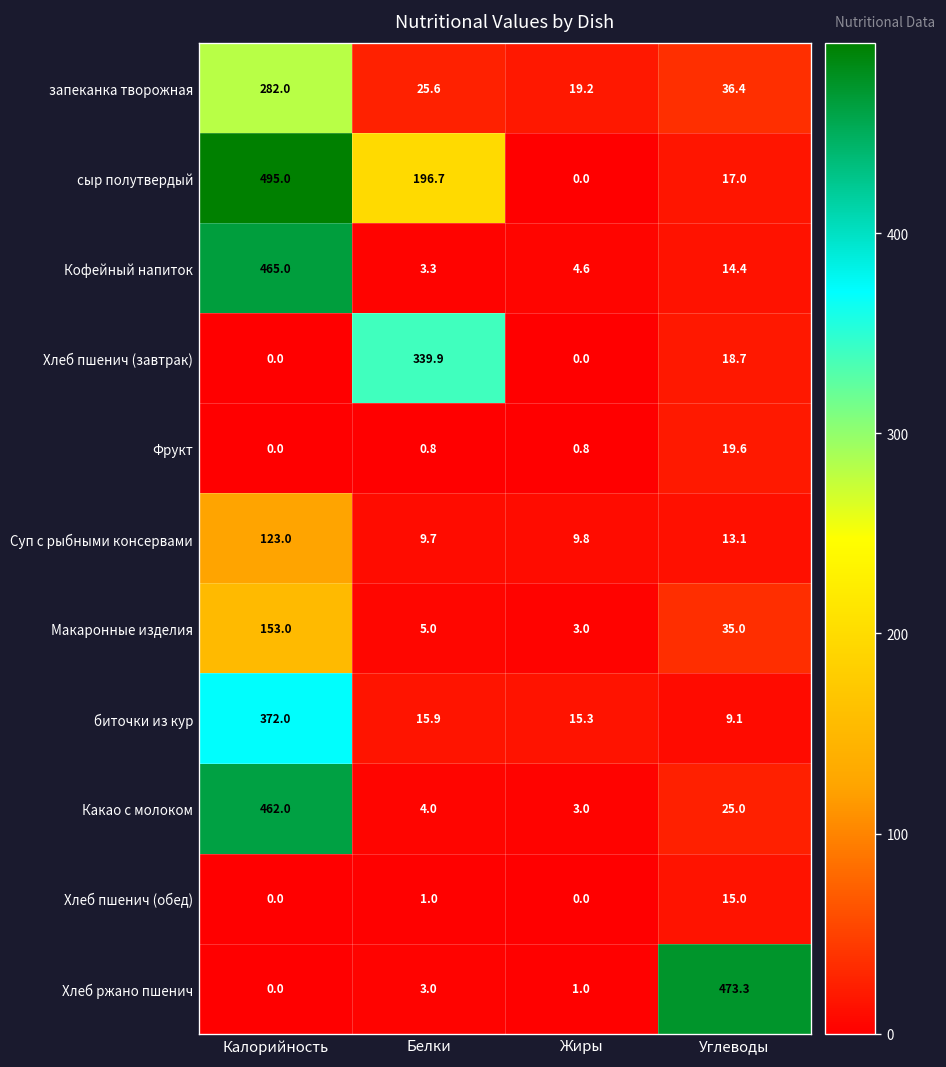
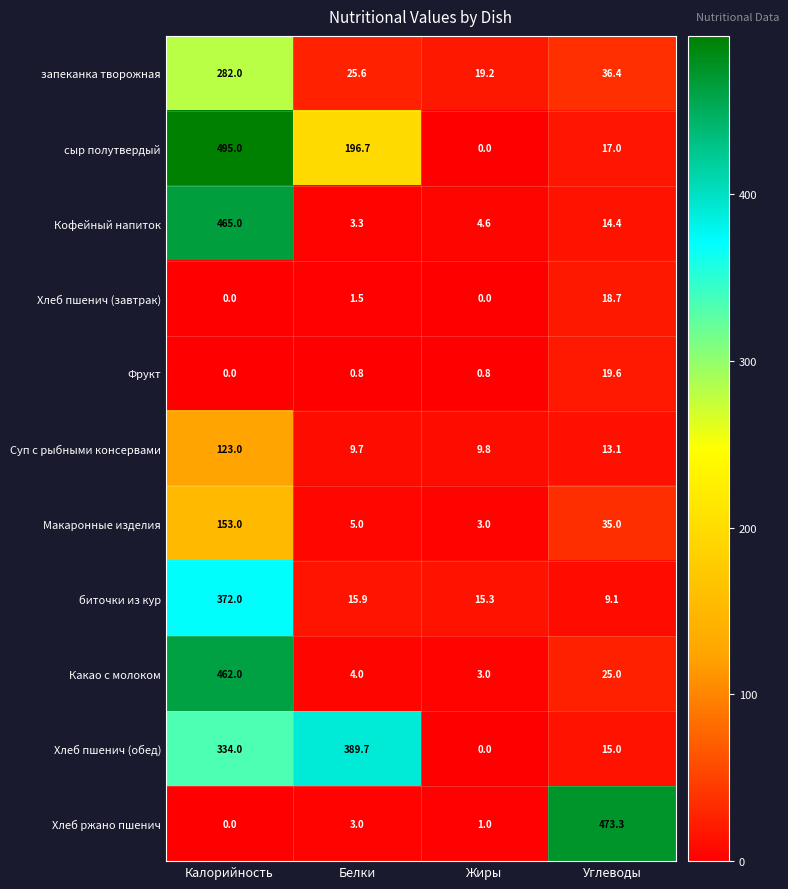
  {
    "запеканка творожная": {
      "Калорийность": 282.0,
      "Белки": 25.6,
      "Жиры": 19.2,
      "Углеводы": 36.4
    },
    "сыр полутвердый": {
      "Калорийность": 495.0,
      "Белки": 196.7,
      "Жиры": 0.0,
      "Углеводы": 17.0
    },
    "Кофейный напиток": {
      "Калорийность": 465.0,
      "Белки": 3.3,
      "Жиры": 4.6,
      "Углеводы": 14.4
    },
    "Хлеб пшенич (завтрак)": {
      "Калорийность": 0.0,
-     "Белки": 339.9,
+     "Белки": 1.5,
      "Жиры": 0.0,
      "Углеводы": 18.7
    },
    "Фрукт": {
      "Калорийность": 0.0,
      "Белки": 0.8,
      "Жиры": 0.8,
      "Углеводы": 19.6
    },
    "Суп с рыбными консервами": {
      "Калорийность": 123.0,
      "Белки": 9.7,
      "Жиры": 9.8,
      "Углеводы": 13.1
    },
    "Макаронные изделия": {
      "Калорийность": 153.0,
      "Белки": 5.0,
      "Жиры": 3.0,
      "Углеводы": 35.0
    },
    "биточки из кур": {
      "Калорийность": 372.0,
      "Белки": 15.9,
      "Жиры": 15.3,
      "Углеводы": 9.1
    },
    "Какао с молоком": {
      "Калорийность": 462.0,
      "Белки": 4.0,
      "Жиры": 3.0,
      "Углеводы": 25.0
    },
    "Хлеб пшенич (обед)": {
-     "Калорийность": 0.0,
-     "Белки": 1.0,
+     "Калорийность": 334.0,
+     "Белки": 389.7,
      "Жиры": 0.0,
      "Углеводы": 15.0
    },
    "Хлеб ржано пшенич": {
      "Калорийность": 0.0,
      "Белки": 3.0,
      "Жиры": 1.0,
      "Углеводы": 473.3
    }
  }
